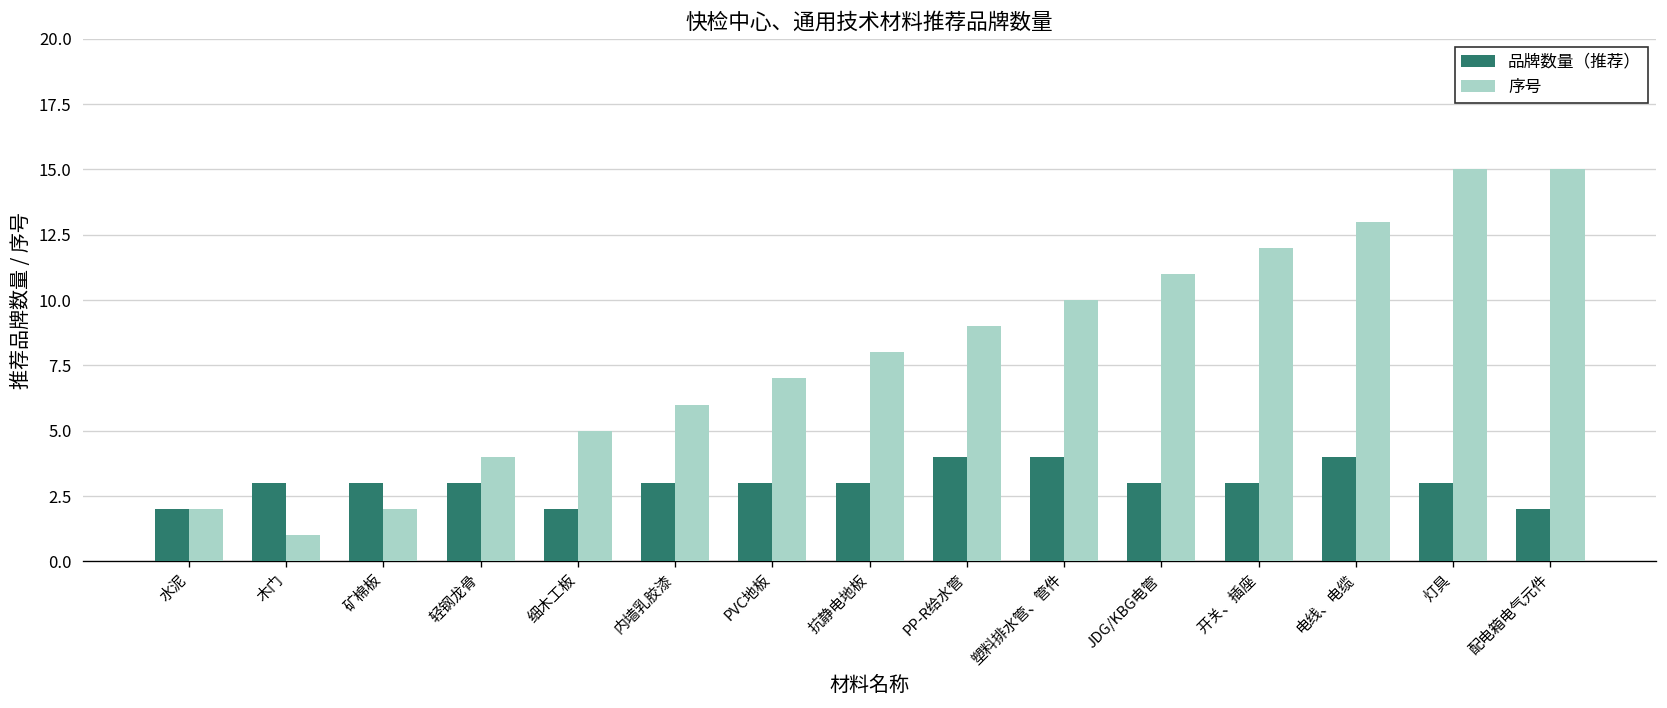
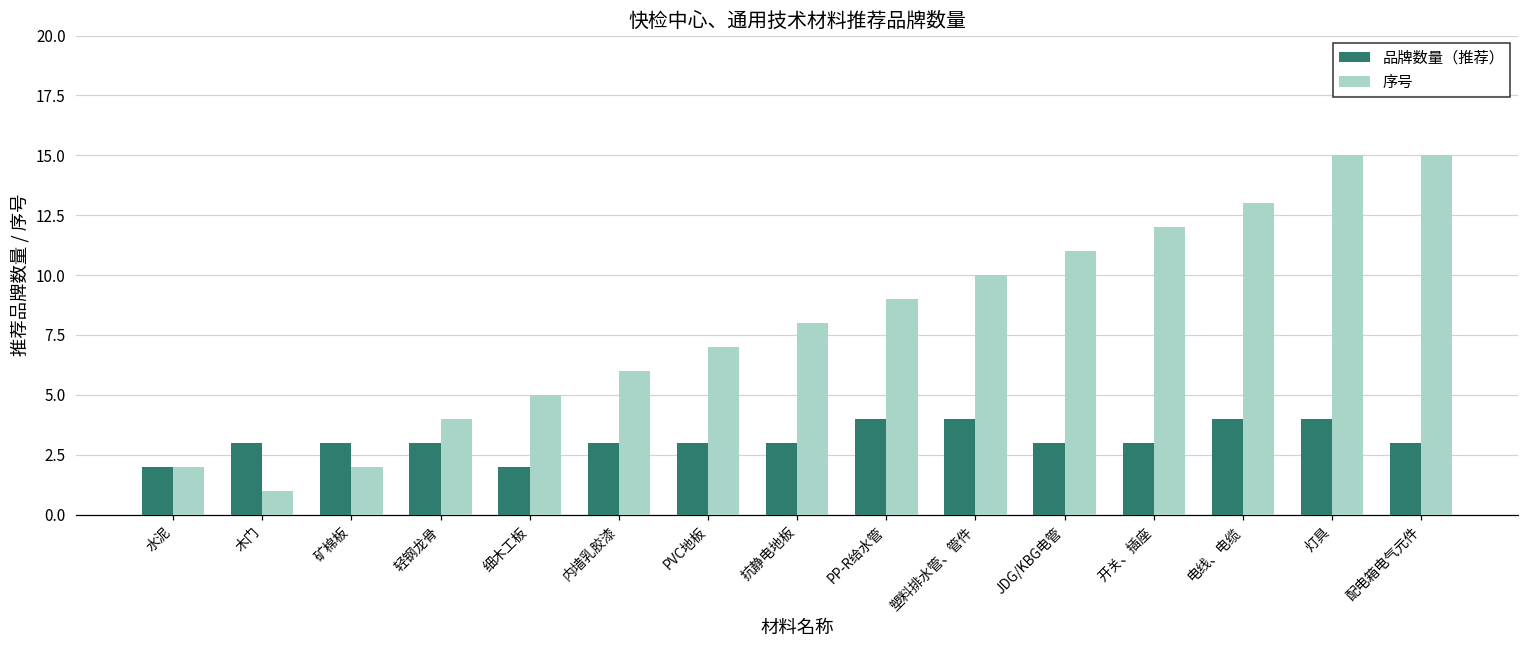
  {
    "品牌数量（推荐）": {
      "水泥": 2,
      "木门": 3,
      "矿棉板": 3,
      "轻钢龙骨": 3,
      "细木工板": 2,
      "内墙乳胶漆": 3,
      "PVC地板": 3,
      "抗静电地板": 3,
      "PP-R给水管": 4,
      "塑料排水管、管件": 4,
      "JDG/KBG电管": 3,
      "开关、插座": 3,
      "电线、电缆": 4,
-     "灯具": 3,
-     "配电箱电气元件": 2
+     "灯具": 4,
+     "配电箱电气元件": 3
    },
    "序号": {
      "水泥": 2,
      "木门": 1,
      "矿棉板": 2,
      "轻钢龙骨": 4,
      "细木工板": 5,
      "内墙乳胶漆": 6,
      "PVC地板": 7,
      "抗静电地板": 8,
      "PP-R给水管": 9,
      "塑料排水管、管件": 10,
      "JDG/KBG电管": 11,
      "开关、插座": 12,
      "电线、电缆": 13,
      "灯具": 15,
      "配电箱电气元件": 15
    }
  }
